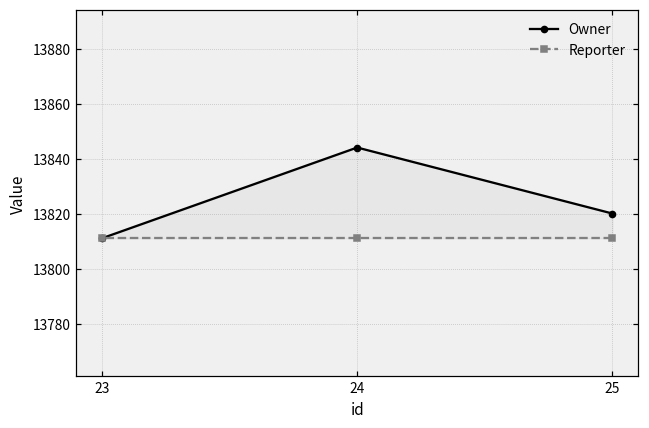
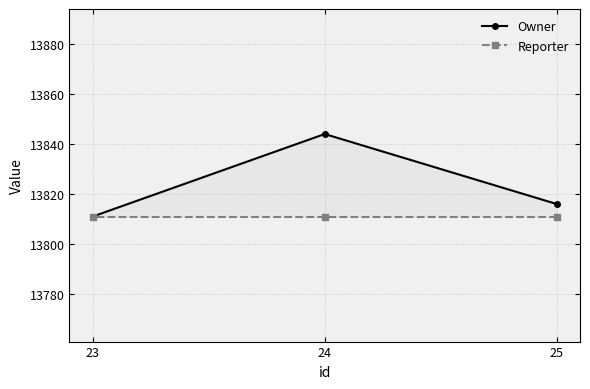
  {
    "Owner": {
      "24": 13844,
-     "25": 13820
+     "25": 13816
    },
    "Reporter": {
      "24": 13811,
      "25": 13811
    }
  }
